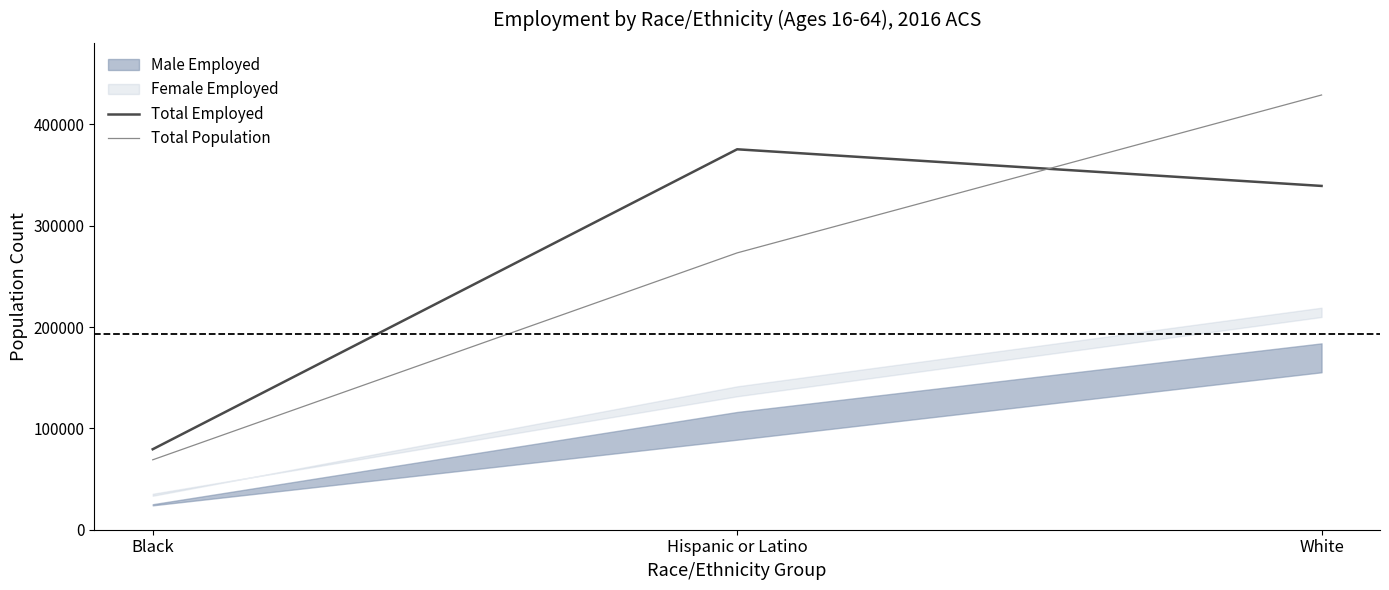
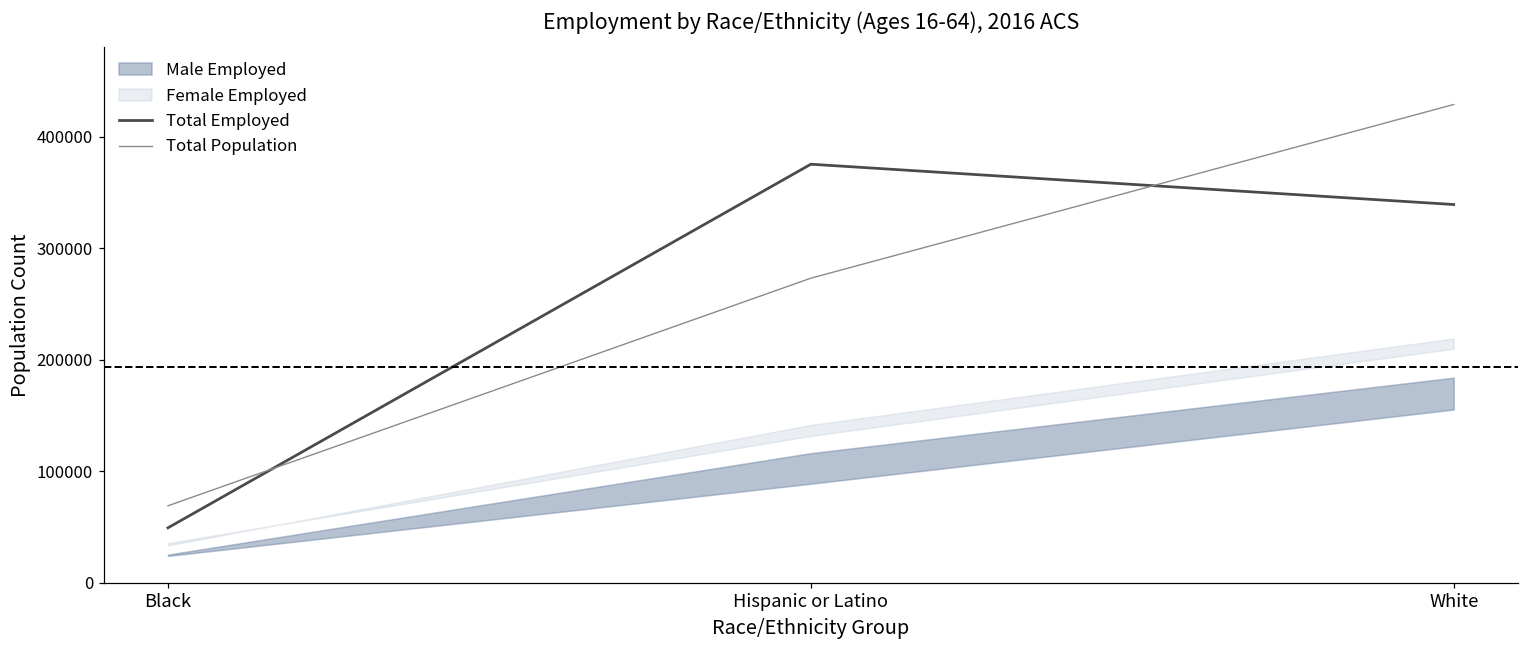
  {
    "Total Employed": {
-     "Black": 79000,
+     "Black": 49000,
      "Hispanic or Latino": 375000,
      "White": 339000
    }
  }
